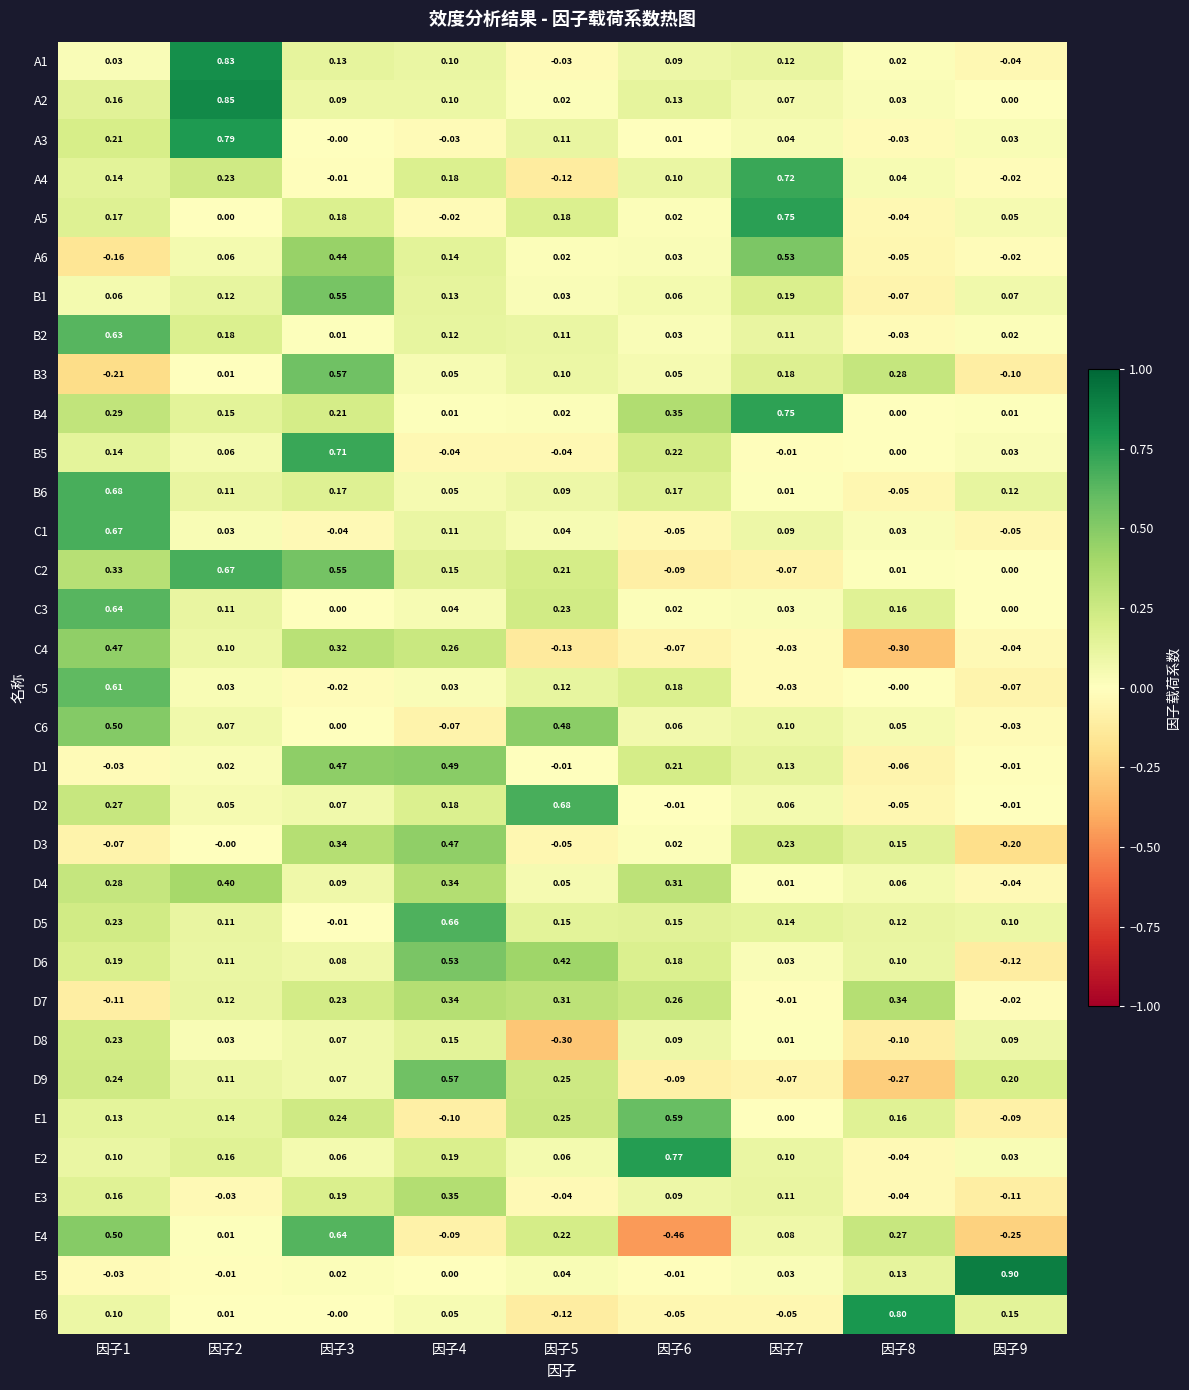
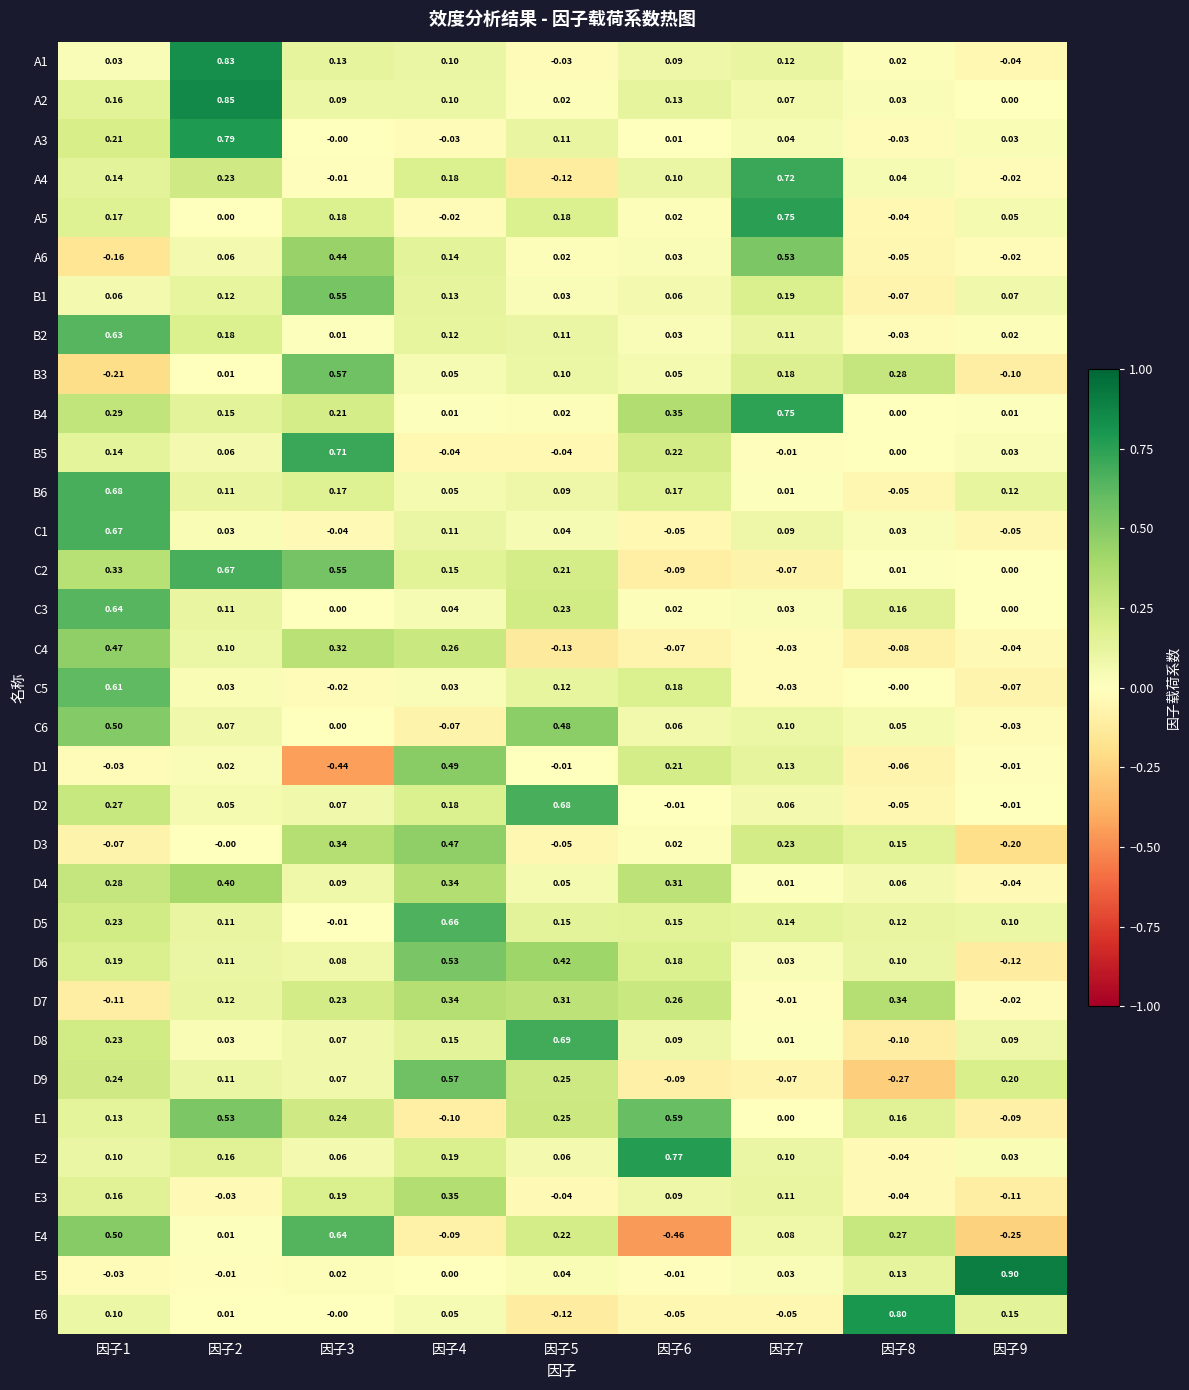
  {
    "C4": {
      "因子1": 0.47,
      "因子2": 0.10,
      "因子3": 0.32,
      "因子4": 0.26,
      "因子5": -0.13,
      "因子6": -0.07,
      "因子7": -0.03,
-     "因子8": -0.30,
+     "因子8": -0.08,
      "因子9": -0.04
    },
    "D1": {
      "因子1": -0.03,
      "因子2": 0.02,
-     "因子3": 0.47,
+     "因子3": -0.44,
      "因子4": 0.49,
      "因子5": -0.01,
      "因子6": 0.21,
      "因子7": 0.13,
      "因子8": -0.06,
      "因子9": -0.01
    },
    "D8": {
      "因子1": 0.23,
      "因子2": 0.03,
      "因子3": 0.07,
      "因子4": 0.15,
-     "因子5": -0.30,
+     "因子5": 0.69,
      "因子6": 0.09,
      "因子7": 0.01,
      "因子8": -0.10,
      "因子9": 0.09
    },
    "E1": {
      "因子1": 0.13,
-     "因子2": 0.14,
+     "因子2": 0.53,
      "因子3": 0.24,
      "因子4": -0.10,
      "因子5": 0.25,
      "因子6": 0.59,
      "因子7": 0.00,
      "因子8": 0.16,
      "因子9": -0.09
    }
  }
